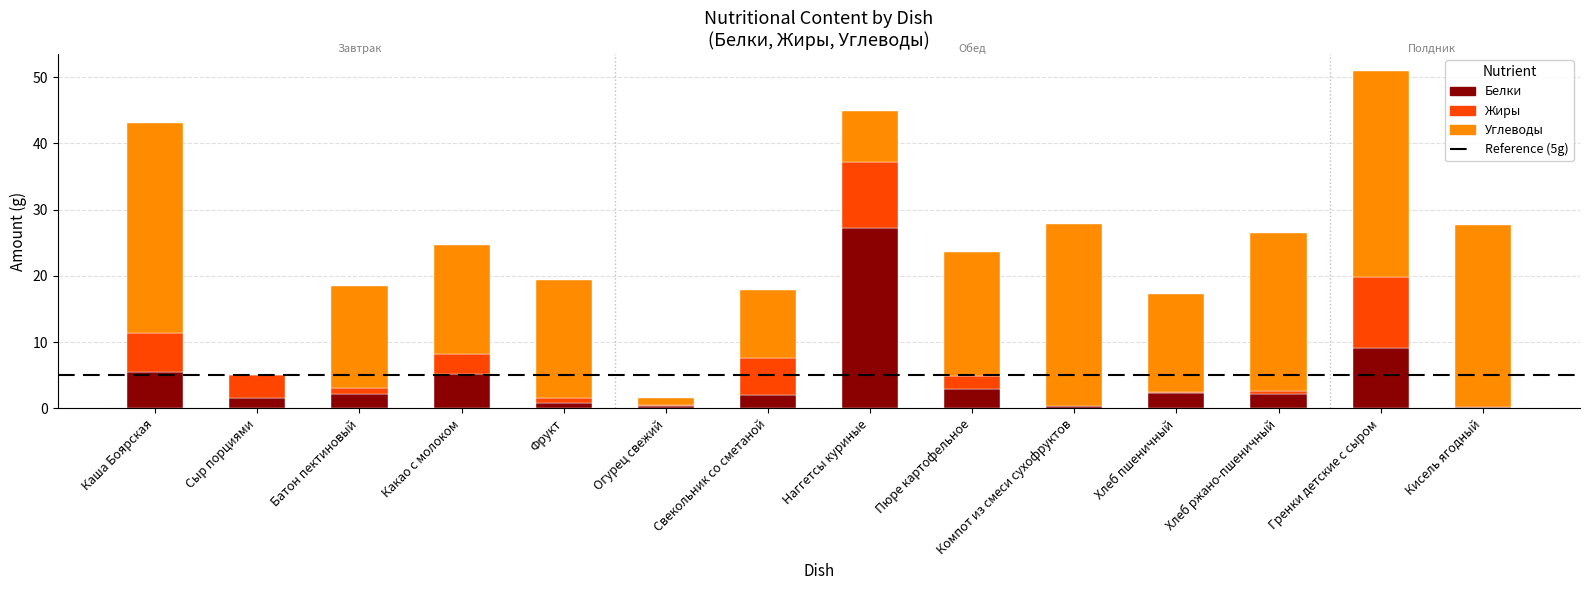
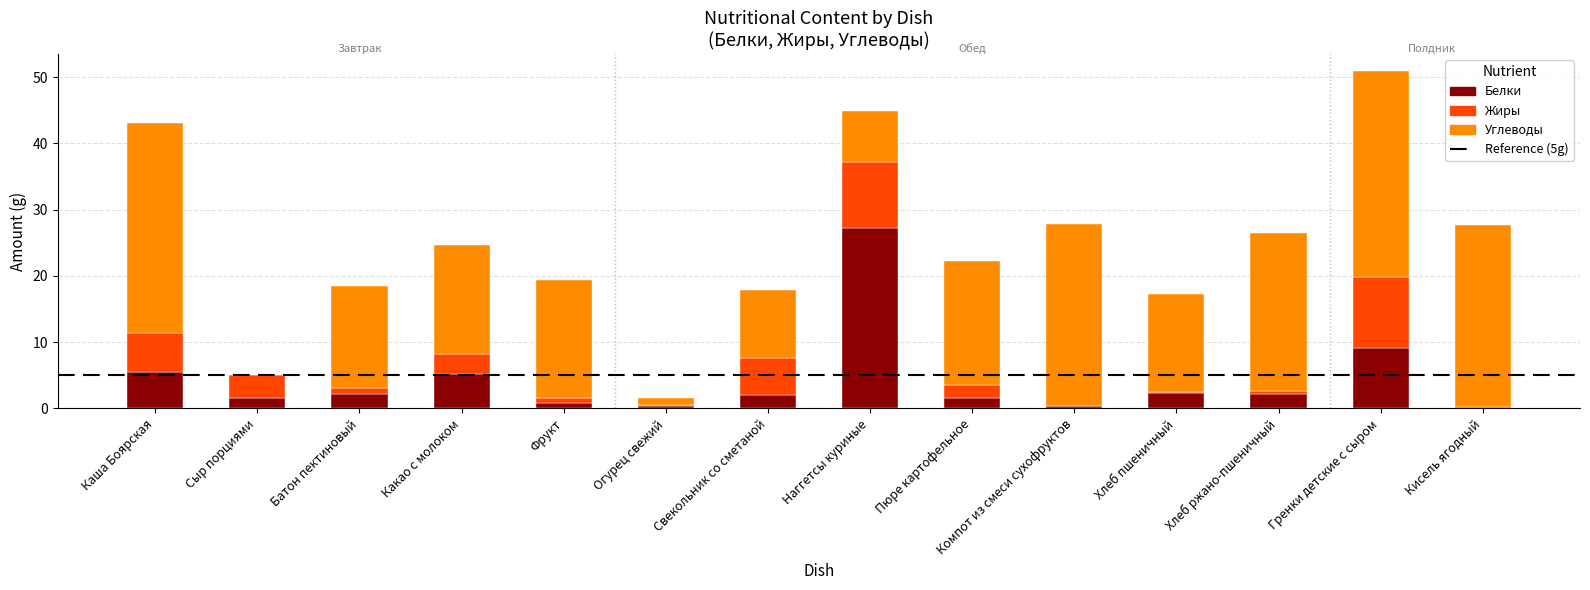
  {
    "Белки": {
      "Каша Боярская": 6,
      "Сыр порциями": 2,
      "Батон пектиновый": 2,
      "Какао с молоком": 5,
      "Фрукт": 1,
      "Огурец свежий": 0,
      "Свекольник со сметаной": 2,
      "Наггетсы куриные": 27,
-     "Пюре картофельное": 3,
+     "Пюре картофельное": 2,
      "Компот из смеси сухофруктов": 0,
      "Хлеб пшеничный": 2,
      "Хлеб ржано-пшеничный": 2,
      "Гренки детские с сыром": 9
    },
    "Жиры": {
      "Каша Боярская": 6,
      "Сыр порциями": 4,
      "Батон пектиновый": 1,
      "Какао с молоком": 3,
      "Фрукт": 1,
      "Свекольник со сметаной": 6,
      "Наггетсы куриные": 10,
      "Пюре картофельное": 2,
      "Компот из смеси сухофруктов": 0,
      "Хлеб ржано-пшеничный": 0,
      "Гренки детские с сыром": 11
    },
    "Углеводы": {
      "Каша Боярская": 32,
      "Сыр порциями": 0,
      "Батон пектиновый": 15,
      "Какао с молоком": 16,
      "Фрукт": 18,
      "Огурец свежий": 1,
      "Свекольник со сметаной": 10,
      "Наггетсы куриные": 8,
      "Пюре картофельное": 19,
      "Компот из смеси сухофруктов": 28,
      "Хлеб пшеничный": 15,
      "Хлеб ржано-пшеничный": 24,
      "Гренки детские с сыром": 31,
      "Кисель ягодный": 27
    }
  }
